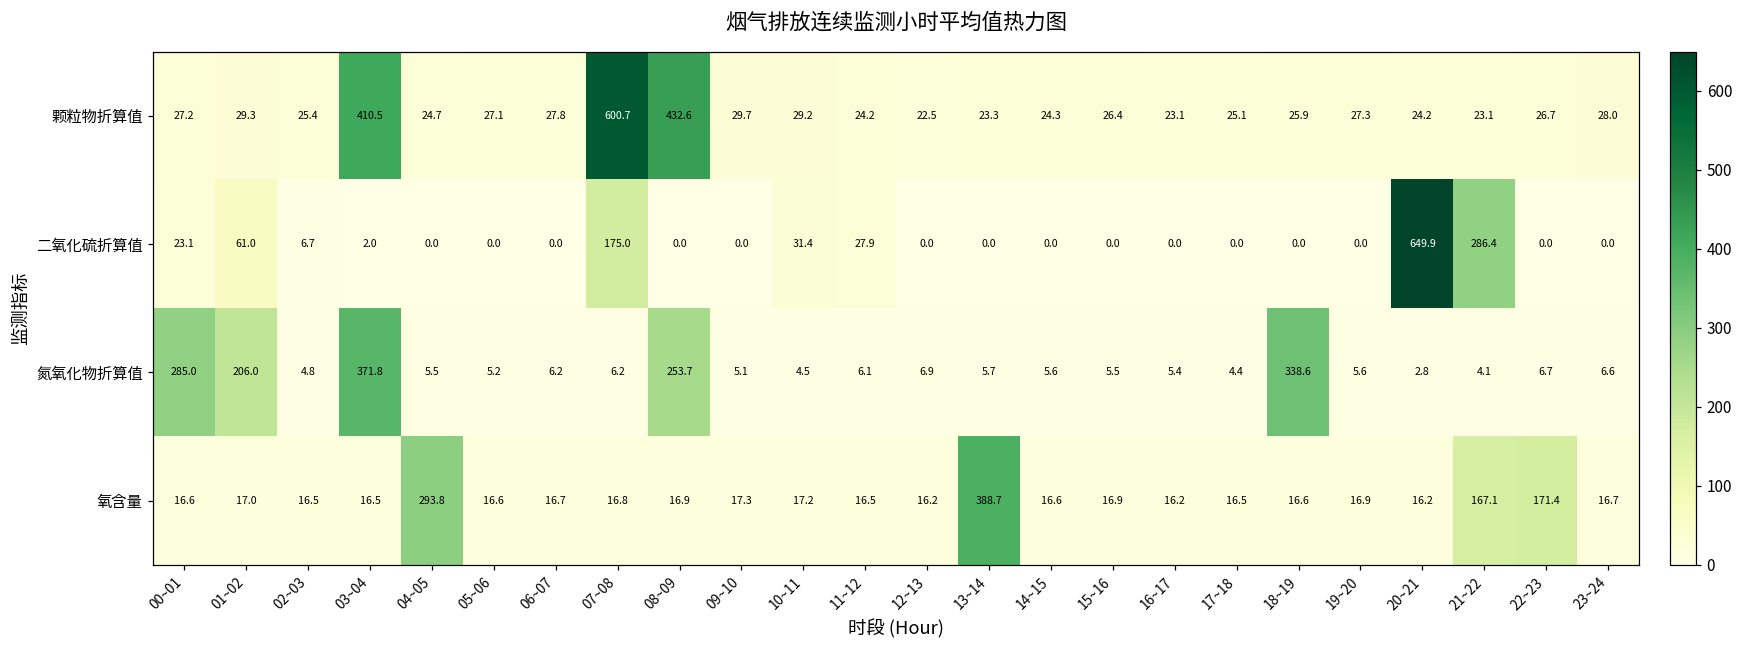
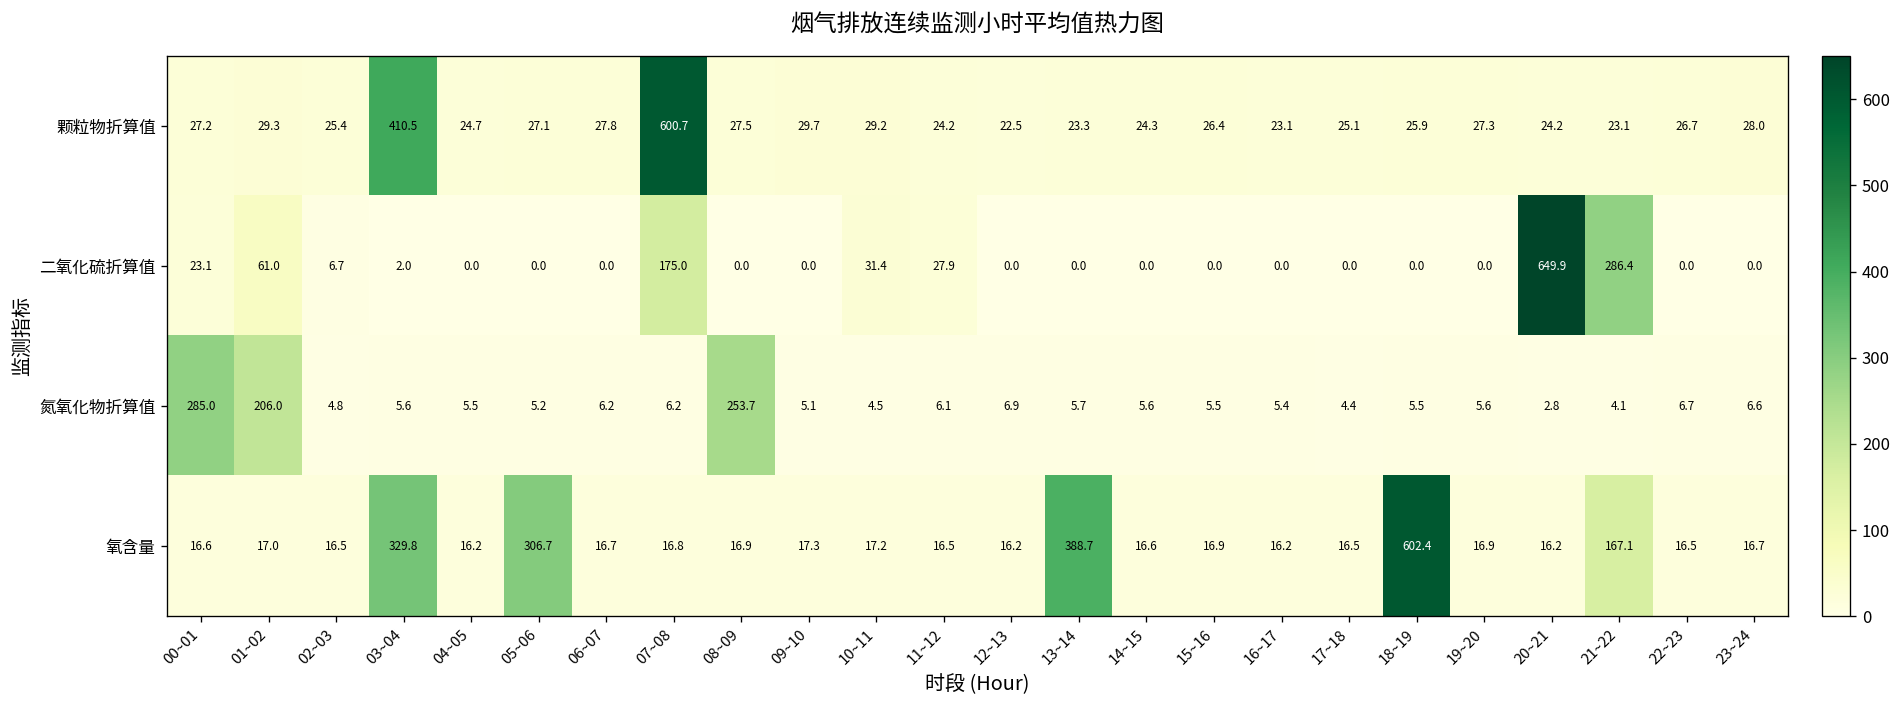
  {
    "颗粒物折算值": {
      "00~01": 27.2,
      "01~02": 29.3,
      "02~03": 25.4,
      "03~04": 410.5,
      "04~05": 24.7,
      "05~06": 27.1,
      "06~07": 27.8,
      "07~08": 600.7,
-     "08~09": 432.6,
+     "08~09": 27.5,
      "09~10": 29.7,
      "10~11": 29.2,
      "11~12": 24.2,
      "12~13": 22.5,
      "13~14": 23.3,
      "14~15": 24.3,
      "15~16": 26.4,
      "16~17": 23.1,
      "17~18": 25.1,
      "18~19": 25.9,
      "19~20": 27.3,
      "20~21": 24.2,
      "21~22": 23.1,
      "22~23": 26.7,
      "23~24": 28.0
    },
    "二氧化硫折算值": {
      "00~01": 23.1,
      "01~02": 61.0,
      "02~03": 6.7,
      "03~04": 2.0,
      "04~05": 0.0,
      "05~06": 0.0,
      "06~07": 0.0,
      "07~08": 175.0,
      "08~09": 0.0,
      "09~10": 0.0,
      "10~11": 31.4,
      "11~12": 27.9,
      "12~13": 0.0,
      "13~14": 0.0,
      "14~15": 0.0,
      "15~16": 0.0,
      "16~17": 0.0,
      "17~18": 0.0,
      "18~19": 0.0,
      "19~20": 0.0,
      "20~21": 649.9,
      "21~22": 286.4,
      "22~23": 0.0,
      "23~24": 0.0
    },
    "氮氧化物折算值": {
      "00~01": 285.0,
      "01~02": 206.0,
      "02~03": 4.8,
-     "03~04": 371.8,
+     "03~04": 5.6,
      "04~05": 5.5,
      "05~06": 5.2,
      "06~07": 6.2,
      "07~08": 6.2,
      "08~09": 253.7,
      "09~10": 5.1,
      "10~11": 4.5,
      "11~12": 6.1,
      "12~13": 6.9,
      "13~14": 5.7,
      "14~15": 5.6,
      "15~16": 5.5,
      "16~17": 5.4,
      "17~18": 4.4,
-     "18~19": 338.6,
+     "18~19": 5.5,
      "19~20": 5.6,
      "20~21": 2.8,
      "21~22": 4.1,
      "22~23": 6.7,
      "23~24": 6.6
    },
    "氧含量": {
      "00~01": 16.6,
      "01~02": 17.0,
      "02~03": 16.5,
-     "03~04": 16.5,
-     "04~05": 293.8,
-     "05~06": 16.6,
+     "03~04": 329.8,
+     "04~05": 16.2,
+     "05~06": 306.7,
      "06~07": 16.7,
      "07~08": 16.8,
      "08~09": 16.9,
      "09~10": 17.3,
      "10~11": 17.2,
      "11~12": 16.5,
      "12~13": 16.2,
      "13~14": 388.7,
      "14~15": 16.6,
      "15~16": 16.9,
      "16~17": 16.2,
      "17~18": 16.5,
-     "18~19": 16.6,
+     "18~19": 602.4,
      "19~20": 16.9,
      "20~21": 16.2,
      "21~22": 167.1,
-     "22~23": 171.4,
+     "22~23": 16.5,
      "23~24": 16.7
    }
  }
